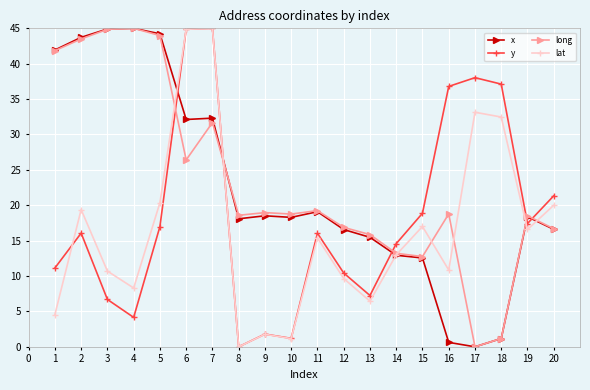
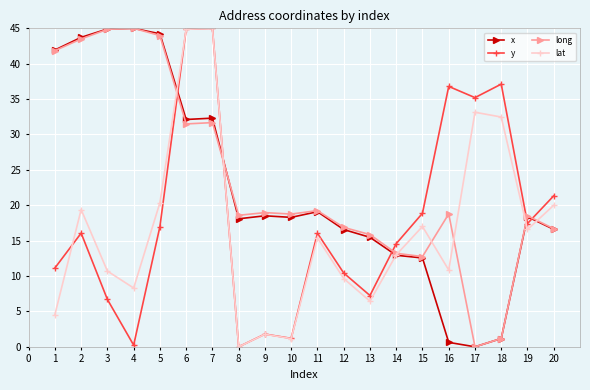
  {
    "x": {
      "6": 32,
      "7": 32,
      "8": 18,
      "9": 19,
      "10": 18,
      "13": 15,
      "16": 1
    },
    "y": {
      "1": 11,
      "2": 16,
      "3": 7,
-     "4": 4,
+     "4": 0,
      "5": 17,
      "11": 16,
      "12": 10,
      "13": 7,
      "14": 15,
      "15": 19,
      "16": 37,
-     "17": 38,
+     "17": 35,
      "18": 37,
      "19": 17,
      "20": 21
    },
    "long": {
-     "6": 26,
+     "6": 31,
      "7": 32,
      "8": 19,
      "9": 19,
      "10": 19,
      "13": 16,
      "16": 19
    },
    "lat": {
      "1": 5,
      "2": 19,
      "3": 11,
      "4": 8,
      "5": 20,
      "11": 15,
      "12": 10,
      "13": 6,
      "15": 17,
      "16": 11,
      "17": 33,
      "18": 32,
      "19": 17,
      "20": 20
    }
  }
